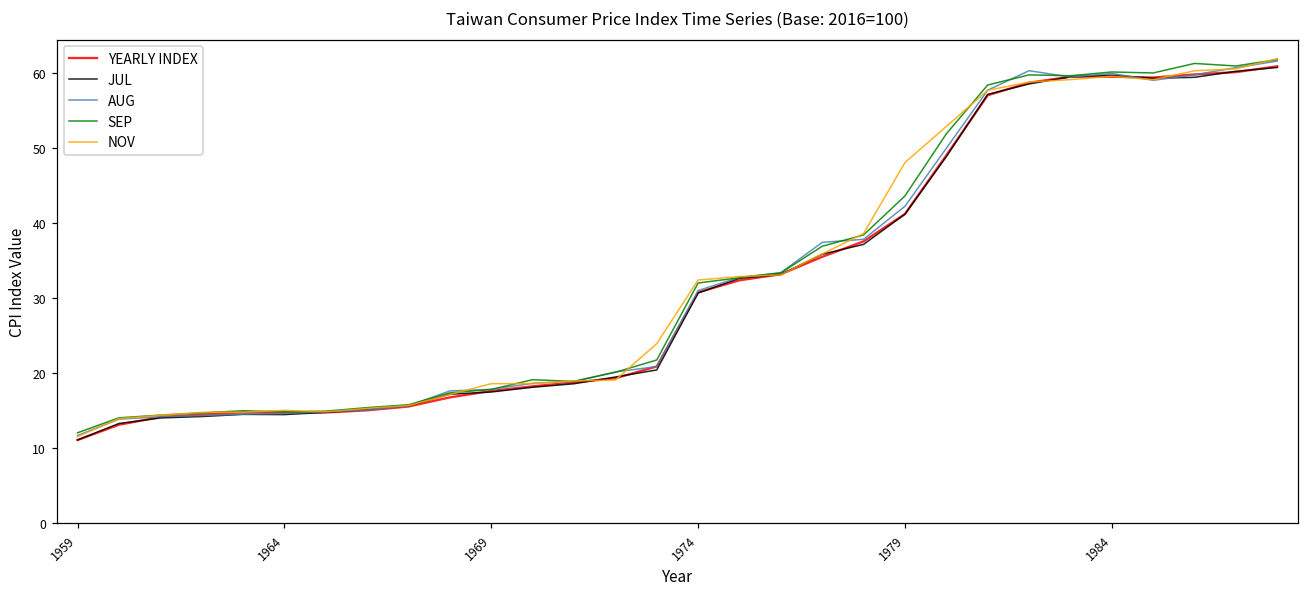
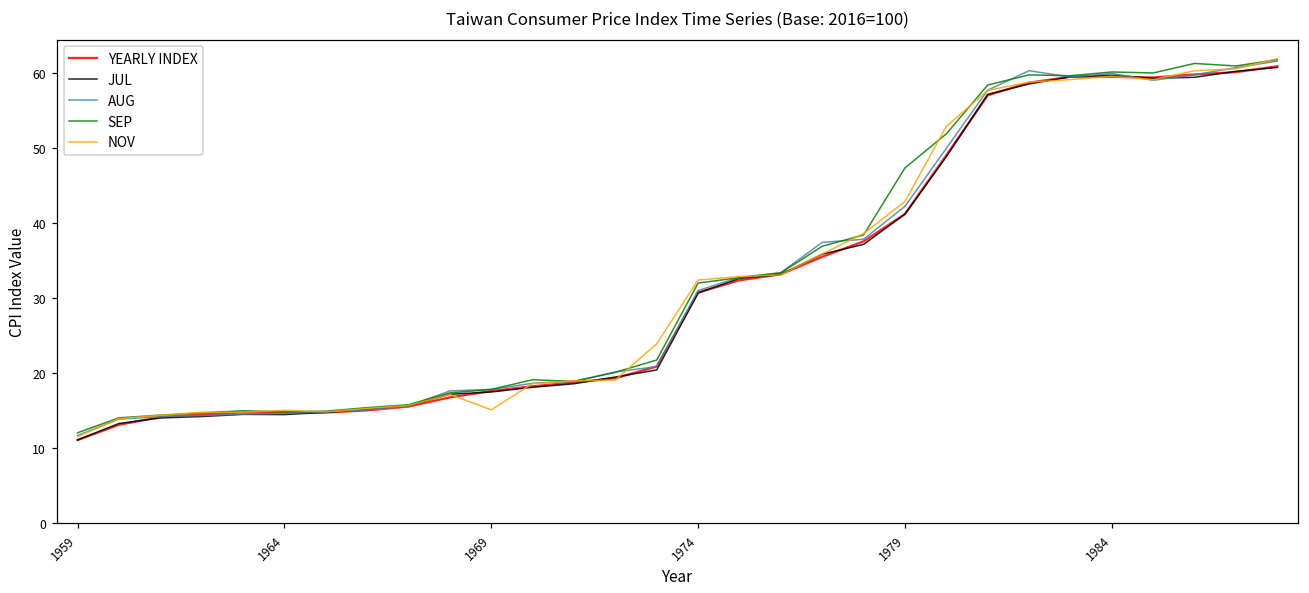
  {
    "AUG": {
      "1979": 42
    },
    "SEP": {
      "1974": 32,
-     "1979": 44
+     "1979": 47
    },
    "NOV": {
-     "1969": 19,
+     "1969": 15,
      "1974": 32,
-     "1979": 48
+     "1979": 43
    }
  }
